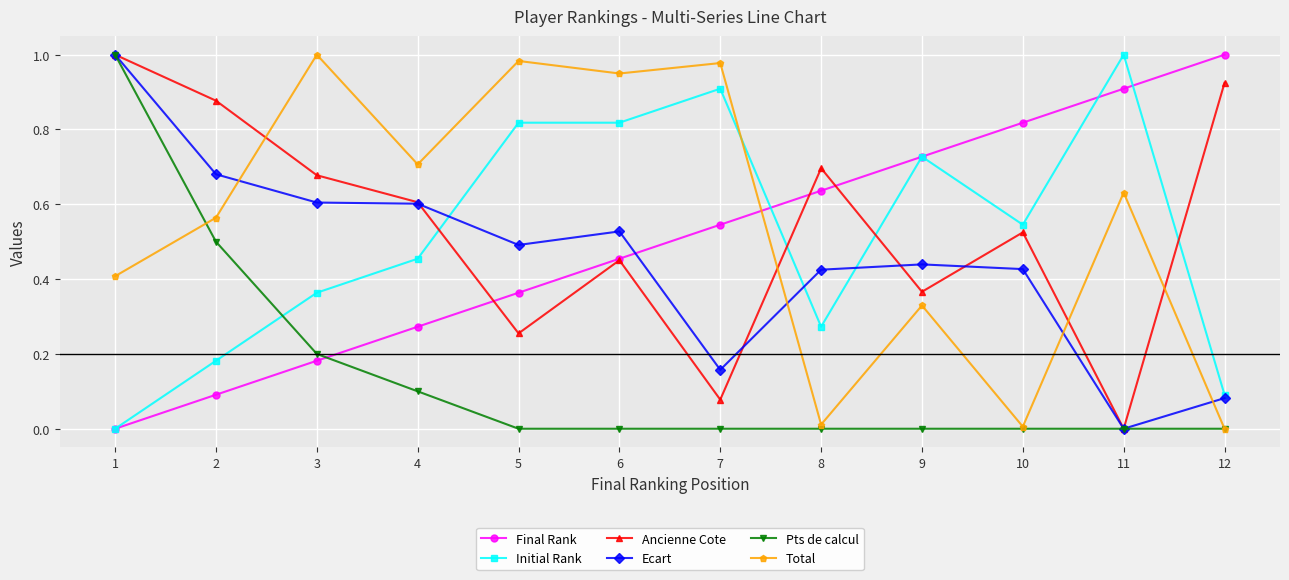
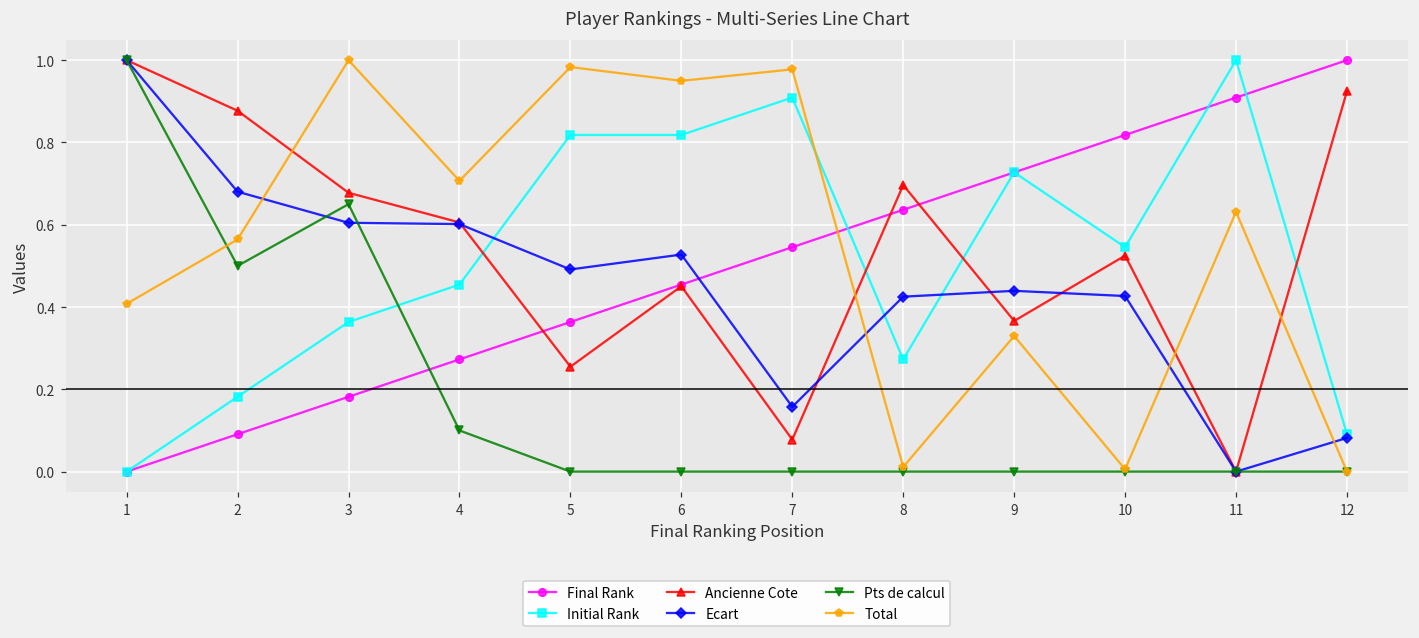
  {
    "Final Rank": {
      "2": 0.09,
      "3": 0.18,
      "4": 0.27,
      "5": 0.36,
      "7": 0.55,
      "8": 0.64,
      "10": 0.82,
      "11": 0.91,
      "12": 1.00
    },
    "Initial Rank": {
      "2": 0.18,
      "3": 0.36,
      "4": 0.45,
      "5": 0.82,
      "6": 0.82,
      "7": 0.91,
      "8": 0.27,
      "10": 0.55,
      "11": 1.00,
      "12": 0.09
    },
    "Ancienne Cote": {
      "2": 0.88,
      "3": 0.68,
      "5": 0.25,
      "7": 0.08,
      "8": 0.70,
      "9": 0.37,
      "10": 0.52,
      "12": 0.92
    },
    "Ecart": {
      "2": 0.68,
      "3": 0.60,
      "5": 0.49,
      "6": 0.53,
      "7": 0.16,
      "8": 0.43,
      "9": 0.44,
      "10": 0.43,
      "12": 0.08
    },
    "Pts de calcul": {
      "2": 0.50,
-     "3": 0.20,
+     "3": 0.65,
      "4": 0.10,
      "5": 0.00,
      "6": 0.00,
      "7": 0.00,
      "8": 0.00,
      "9": 0.00
    },
    "Total": {
      "1": 0.41,
      "2": 0.56,
      "3": 1.00,
      "4": 0.71,
      "5": 0.98,
      "6": 0.95,
      "7": 0.98,
      "8": 0.01,
      "9": 0.33,
      "11": 0.63
    }
  }
